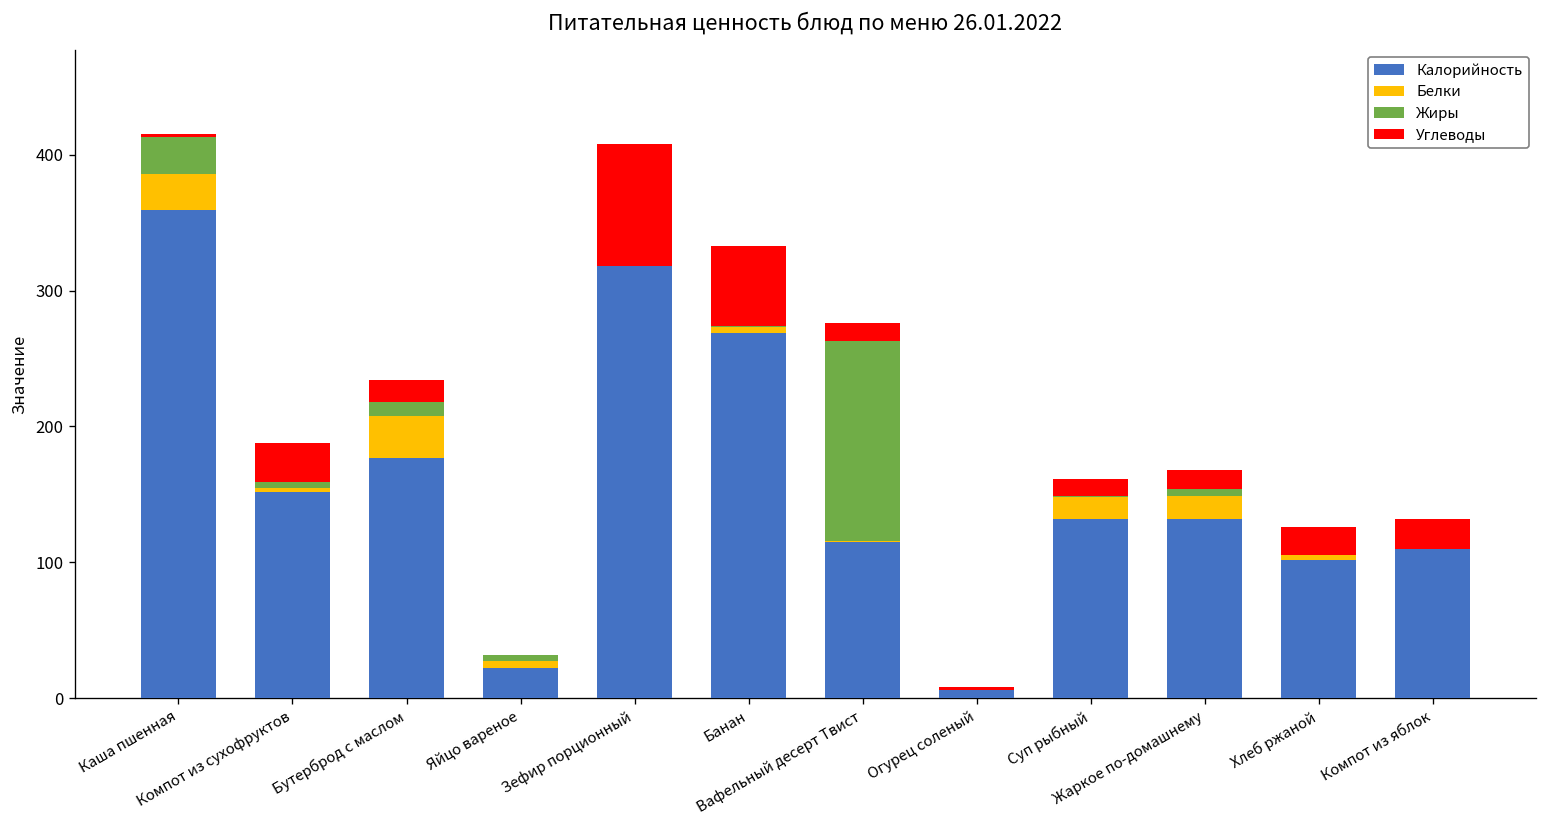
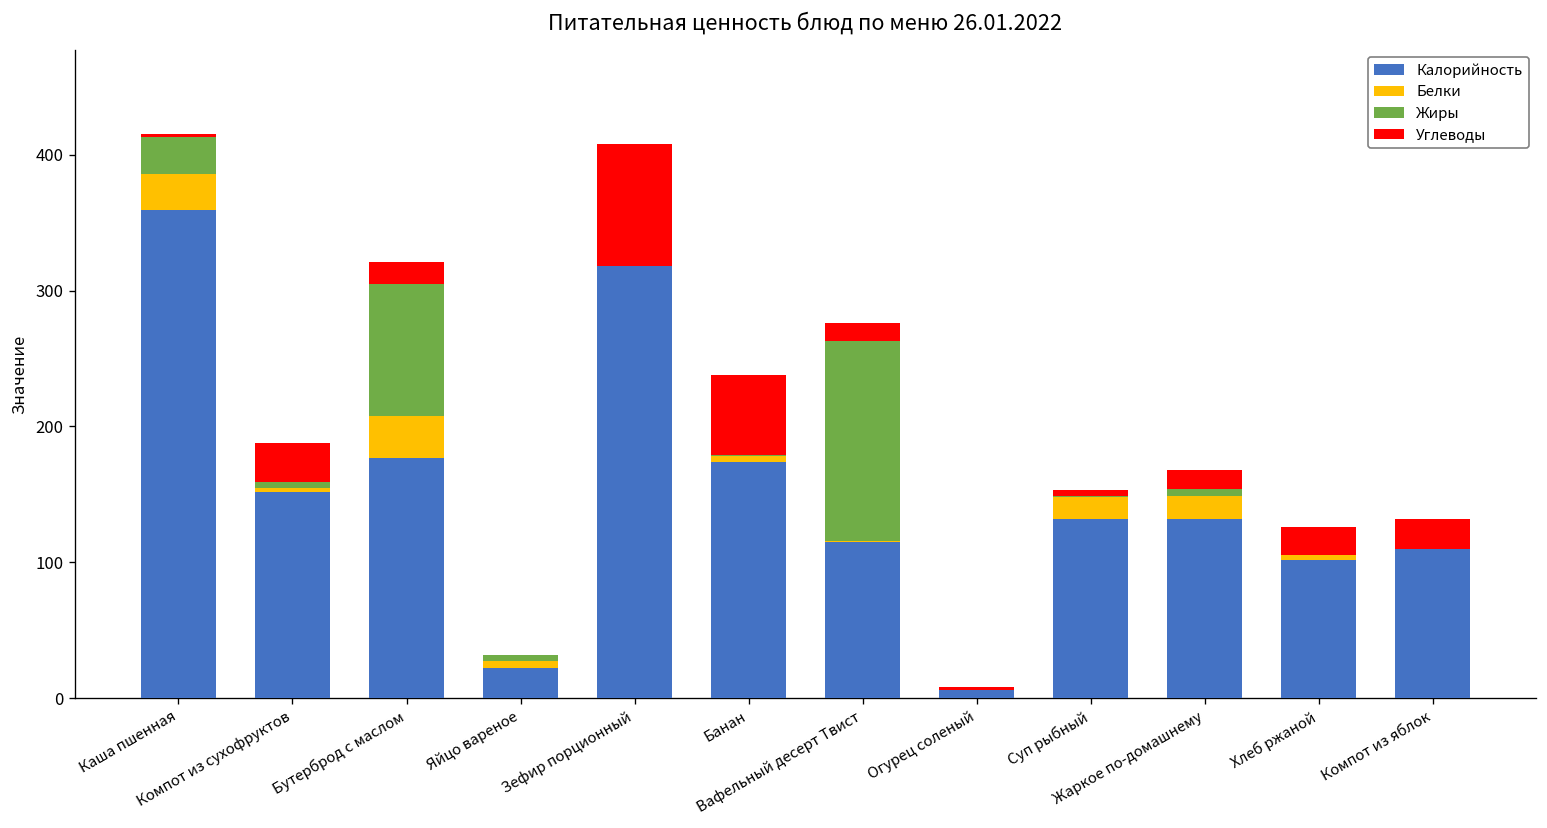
  {
    "Калорийность": {
      "Каша пшенная": 359,
      "Компот из сухофруктов": 152,
      "Бутерброд с маслом": 177,
      "Яйцо вареное": 22,
      "Зефир порционный": 318,
-     "Банан": 269,
+     "Банан": 174,
      "Вафельный десерт Твист": 115,
      "Огурец соленый": 6,
      "Суп рыбный": 132,
      "Жаркое по-домашнему": 132,
      "Хлеб ржаной": 102,
      "Компот из яблок": 110
    },
    "Белки": {
      "Каша пшенная": 27,
      "Компот из сухофруктов": 3,
      "Бутерброд с маслом": 31,
      "Яйцо вареное": 5,
      "Зефир порционный": 0,
      "Банан": 4,
      "Огурец соленый": 0,
      "Суп рыбный": 16,
      "Жаркое по-домашнему": 17,
      "Хлеб ржаной": 3,
      "Компот из яблок": 0
    },
    "Жиры": {
      "Каша пшенная": 27,
      "Компот из сухофруктов": 4,
-     "Бутерброд с маслом": 10,
+     "Бутерброд с маслом": 97,
      "Яйцо вареное": 5,
      "Зефир порционный": 0,
      "Вафельный десерт Твист": 147,
      "Огурец соленый": 0,
      "Жаркое по-домашнему": 5,
      "Хлеб ржаной": 0,
      "Компот из яблок": 0
    },
    "Углеводы": {
      "Компот из сухофруктов": 29,
      "Бутерброд с маслом": 16,
      "Яйцо вареное": 0,
      "Зефир порционный": 90,
      "Банан": 59,
      "Вафельный десерт Твист": 13,
-     "Суп рыбный": 12,
+     "Суп рыбный": 4,
      "Жаркое по-домашнему": 14,
      "Хлеб ржаной": 21,
      "Компот из яблок": 22
    }
  }
